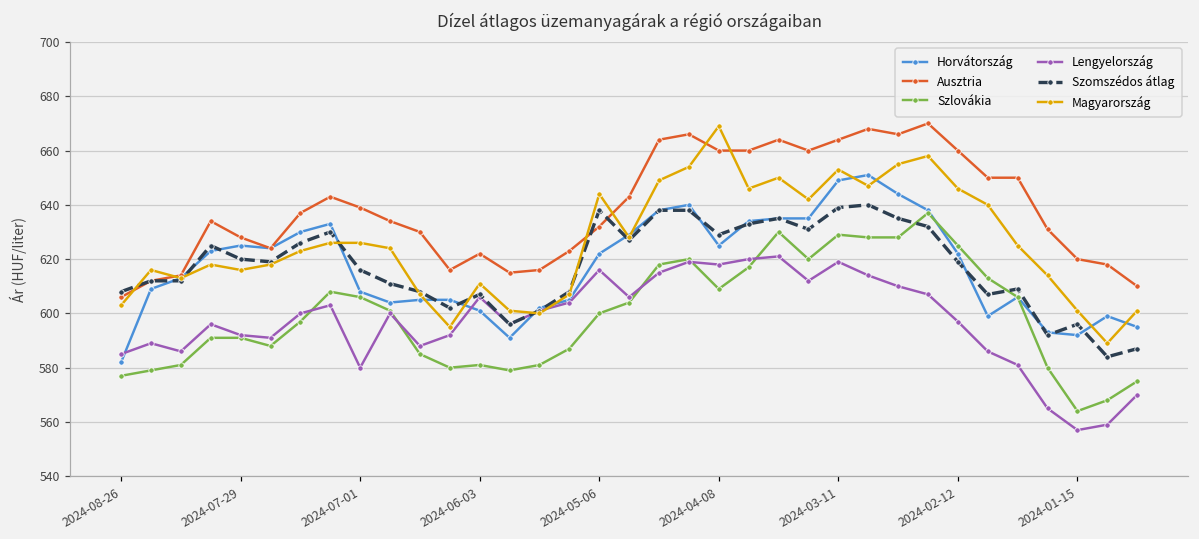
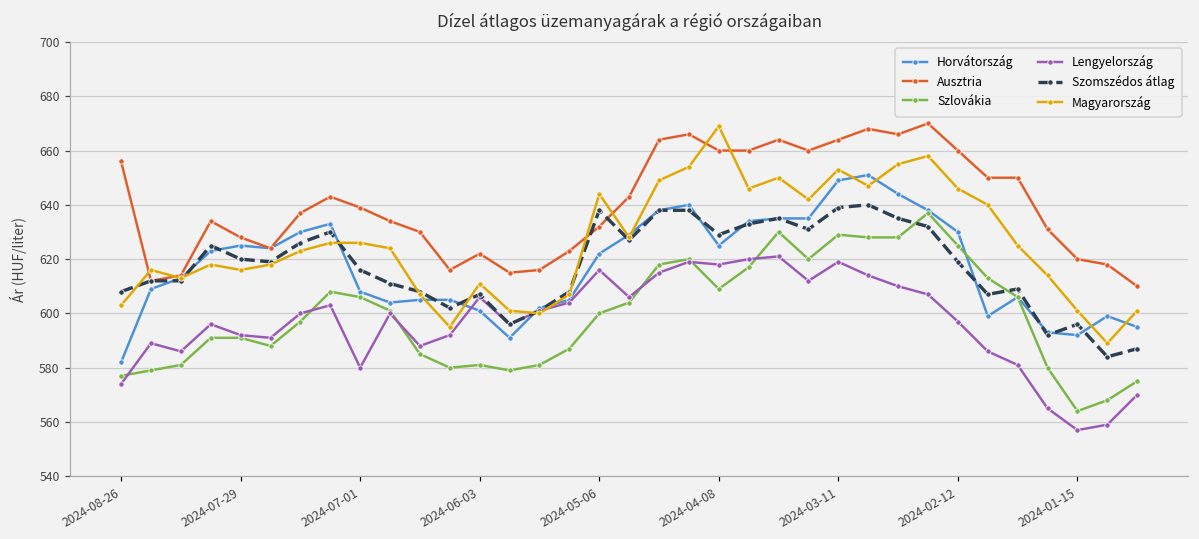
  {
    "Horvátország": {
      "2024-08-26": 582,
      "2024-07-29": 625,
      "2024-07-01": 608,
      "2024-06-03": 601,
      "2024-05-06": 622,
      "2024-04-08": 625,
      "2024-03-11": 649,
-     "2024-02-12": 622,
+     "2024-02-12": 630,
      "2024-01-15": 592
    },
    "Ausztria": {
-     "2024-08-26": 606,
+     "2024-08-26": 656,
      "2024-07-29": 628,
      "2024-07-01": 639,
      "2024-06-03": 622,
      "2024-05-06": 632,
      "2024-04-08": 660,
      "2024-03-11": 664,
      "2024-02-12": 660,
      "2024-01-15": 620
    },
    "Szlovákia": {
      "2024-08-26": 577,
      "2024-07-01": 606,
      "2024-06-03": 581,
      "2024-05-06": 600,
      "2024-04-08": 609,
      "2024-03-11": 629,
      "2024-02-12": 625,
      "2024-01-15": 564
    },
    "Lengyelország": {
-     "2024-08-26": 585,
+     "2024-08-26": 574,
      "2024-07-01": 580,
      "2024-05-06": 616,
      "2024-04-08": 618,
      "2024-03-11": 619,
      "2024-02-12": 597,
      "2024-01-15": 557
    },
    "Szomszédos átlag": {
      "2024-08-26": 608,
      "2024-07-29": 620,
      "2024-07-01": 616,
      "2024-05-06": 638,
      "2024-04-08": 629,
      "2024-03-11": 639,
      "2024-02-12": 619,
      "2024-01-15": 596
    },
    "Magyarország": {
      "2024-08-26": 603,
      "2024-07-29": 616,
      "2024-07-01": 626,
      "2024-06-03": 611,
      "2024-05-06": 644,
      "2024-04-08": 669,
      "2024-03-11": 653,
      "2024-02-12": 646,
      "2024-01-15": 601
    }
  }
